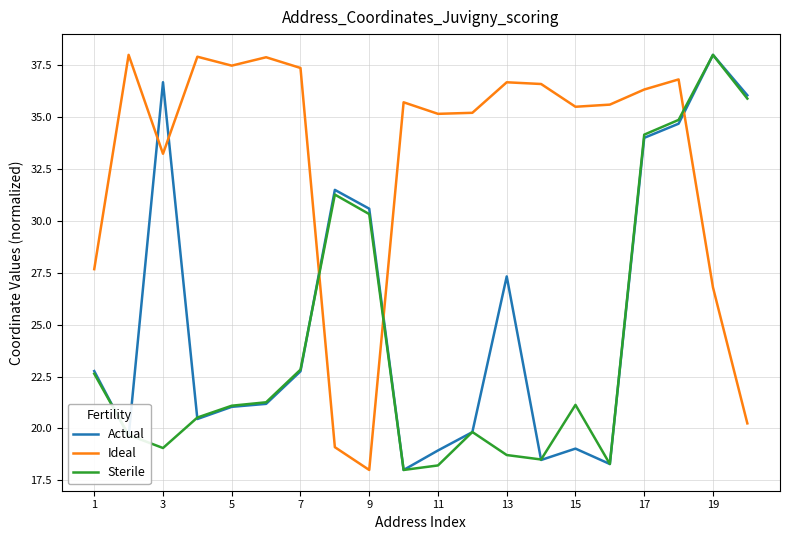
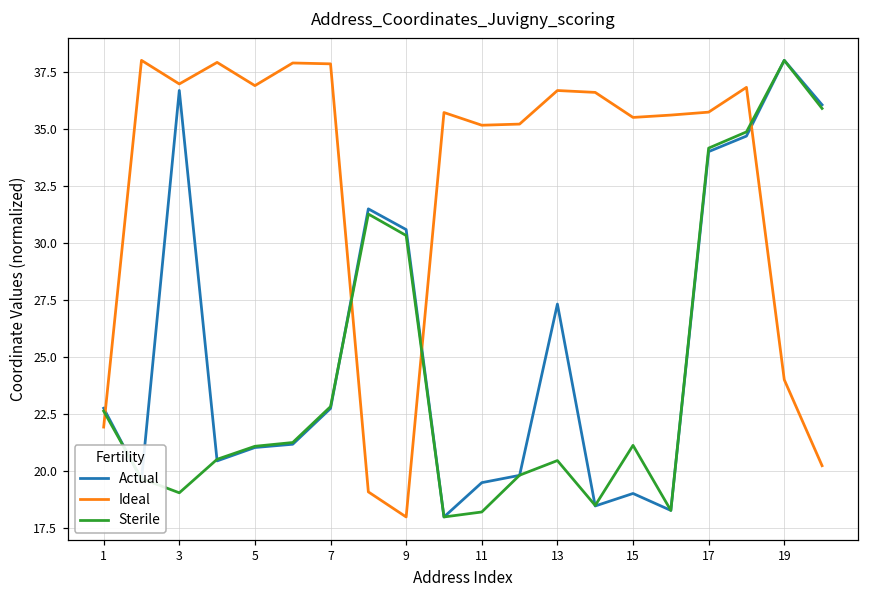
  {
    "Actual": {
      "1": 22.8,
      "3": 36.7,
      "9": 30.6,
-     "11": 18.9,
+     "11": 19.5,
      "13": 27.3,
      "15": 19.0,
      "17": 34.0
    },
    "Ideal": {
-     "1": 27.7,
-     "3": 33.2,
-     "5": 37.5,
-     "7": 37.4,
+     "1": 21.9,
+     "3": 37.0,
+     "5": 36.9,
+     "7": 37.8,
      "9": 18.0,
      "11": 35.2,
      "13": 36.7,
      "15": 35.5,
-     "17": 36.3,
-     "19": 26.8
+     "17": 35.7,
+     "19": 24.0
    },
    "Sterile": {
      "1": 22.6,
      "3": 19.1,
      "9": 30.3,
      "11": 18.2,
-     "13": 18.7,
+     "13": 20.5,
      "15": 21.1,
      "17": 34.2
    }
  }
